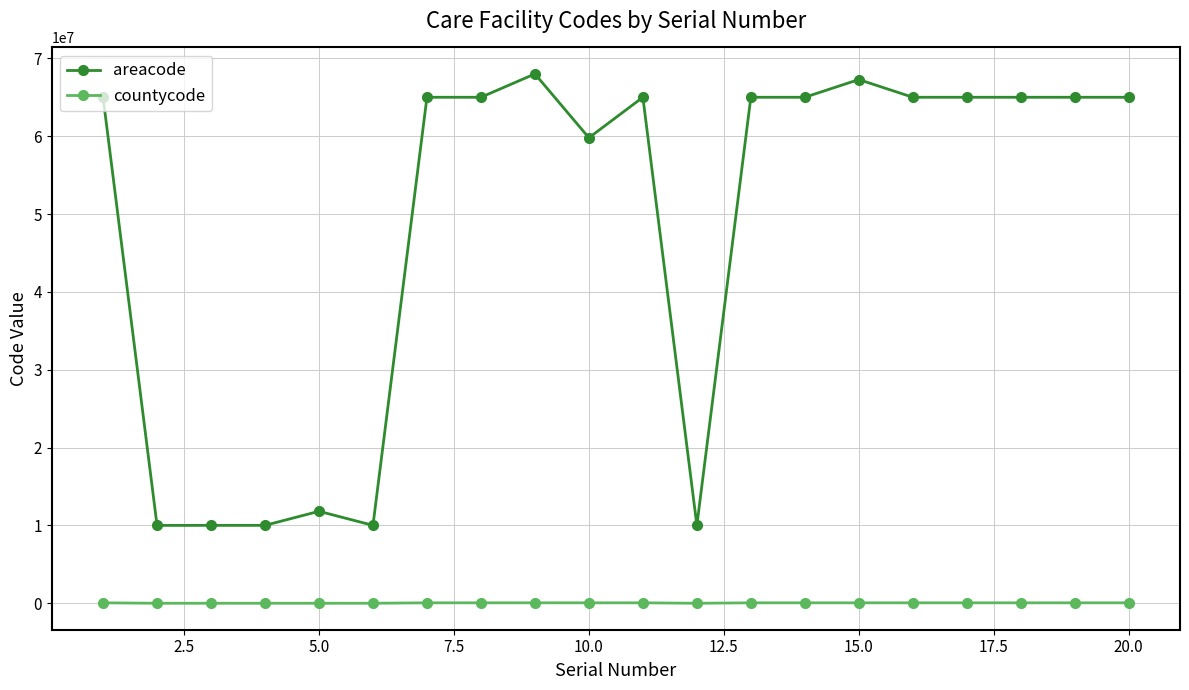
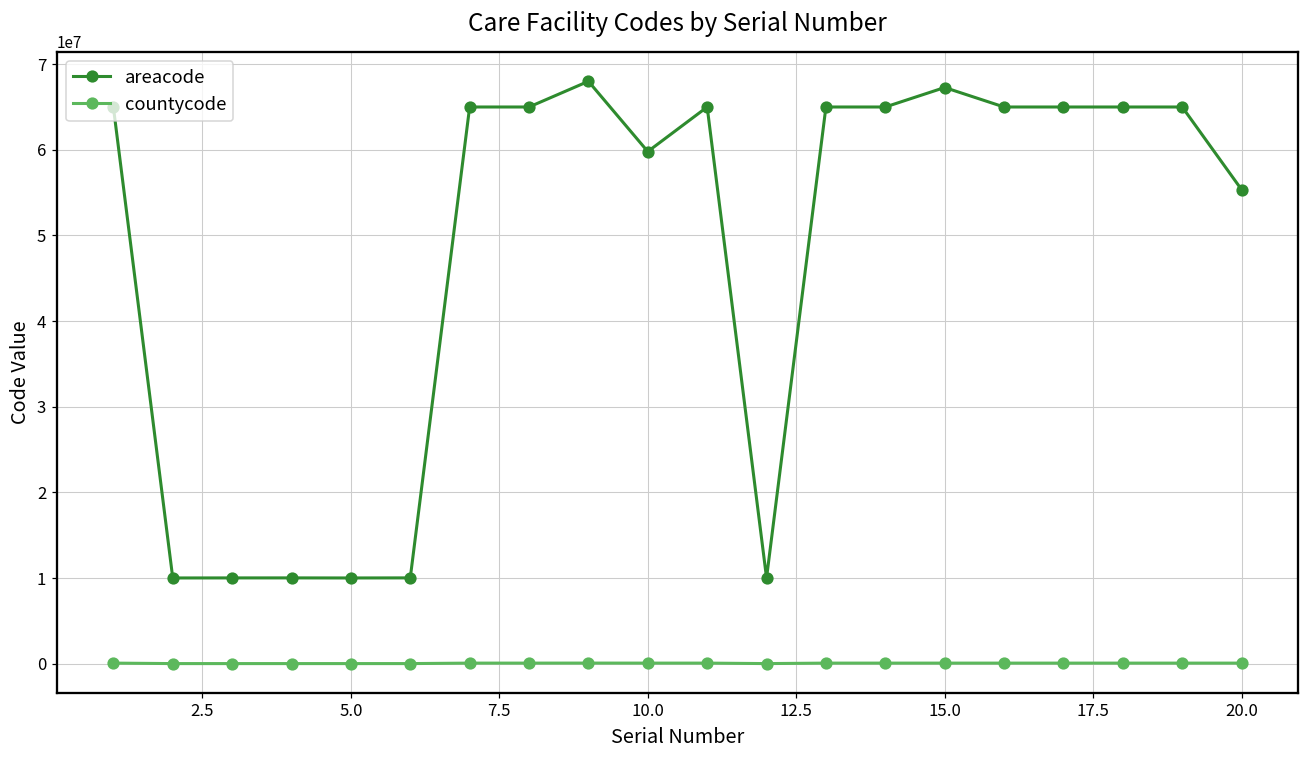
  {
    "areacode": {
-     "5.0": 12000000,
+     "5.0": 10000000,
      "10.0": 60000000,
      "15.0": 67000000,
-     "20.0": 65000000
+     "20.0": 55000000
    },
    "countycode": {
      "5.0": 0,
      "10.0": 0,
      "15.0": 0,
      "20.0": 0
    }
  }
